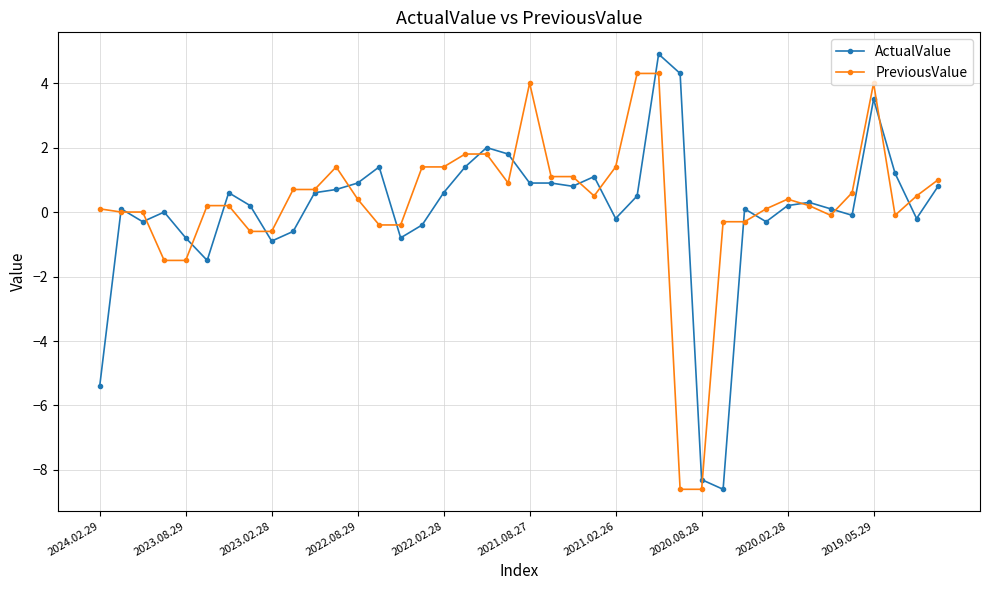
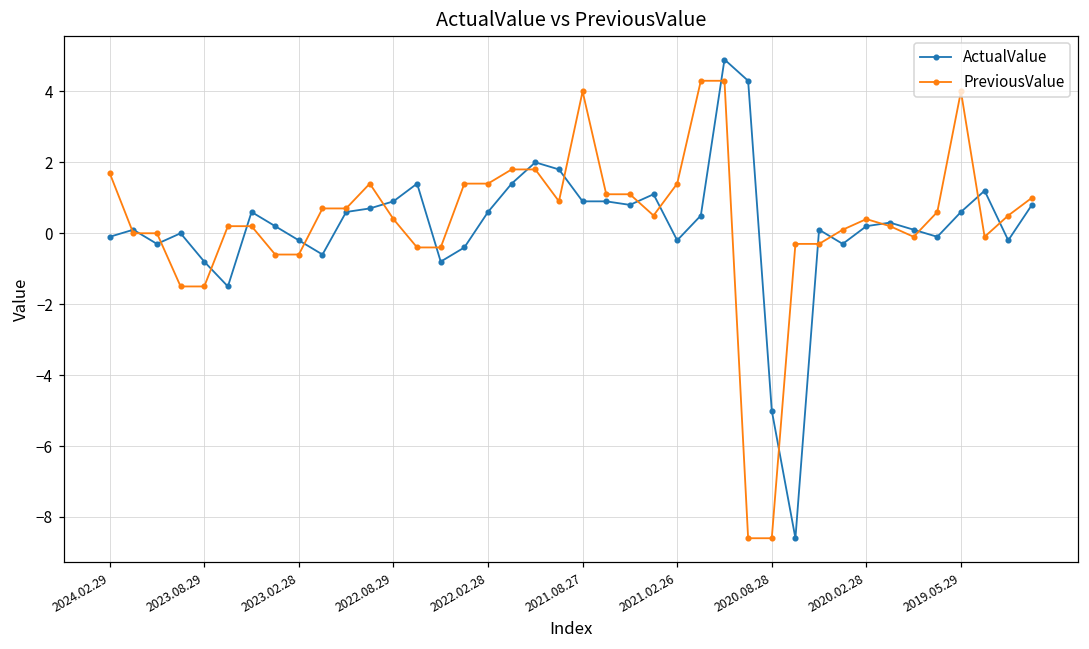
  {
    "ActualValue": {
-     "2024.02.29": -5.4,
+     "2024.02.29": -0.1,
      "2023.08.29": -0.8,
-     "2023.02.28": -0.9,
+     "2023.02.28": -0.2,
      "2022.08.29": 0.9,
      "2022.02.28": 0.6,
      "2021.08.27": 0.9,
      "2021.02.26": -0.2,
-     "2020.08.28": -8.3,
+     "2020.08.28": -5.0,
      "2020.02.28": 0.2,
-     "2019.05.29": 3.5
+     "2019.05.29": 0.6
    },
    "PreviousValue": {
-     "2024.02.29": 0.1,
+     "2024.02.29": 1.7,
      "2023.08.29": -1.5,
      "2023.02.28": -0.6,
      "2022.08.29": 0.4,
      "2022.02.28": 1.4,
      "2021.08.27": 4.0,
      "2021.02.26": 1.4,
      "2020.08.28": -8.6,
      "2020.02.28": 0.4
    }
  }
